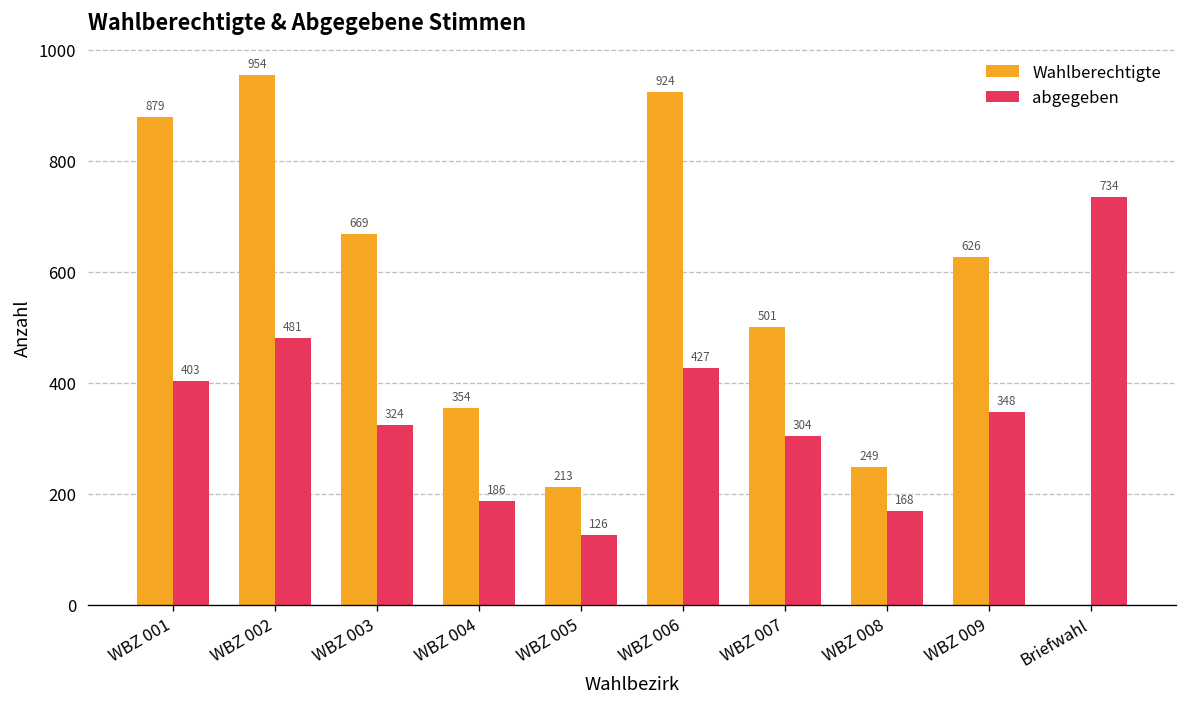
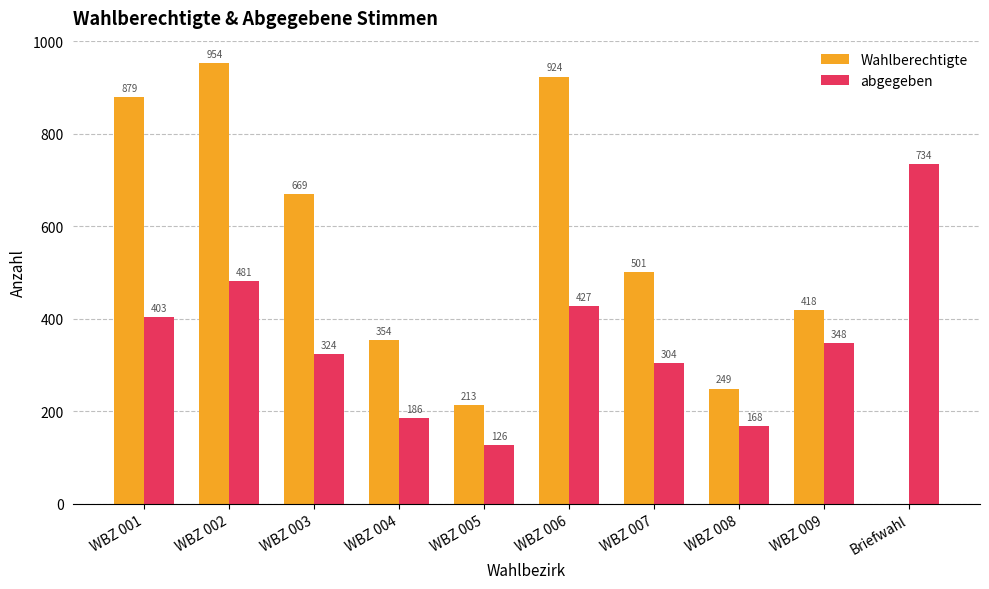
  {
    "Wahlberechtigte": {
      "WBZ 001": 879,
      "WBZ 002": 954,
      "WBZ 003": 669,
      "WBZ 004": 354,
      "WBZ 005": 213,
      "WBZ 006": 924,
      "WBZ 007": 501,
      "WBZ 008": 249,
-     "WBZ 009": 626
+     "WBZ 009": 418
    },
    "abgegeben": {
      "WBZ 001": 403,
      "WBZ 002": 481,
      "WBZ 003": 324,
      "WBZ 004": 186,
      "WBZ 005": 126,
      "WBZ 006": 427,
      "WBZ 007": 304,
      "WBZ 008": 168,
      "WBZ 009": 348,
      "Briefwahl": 734
    }
  }
